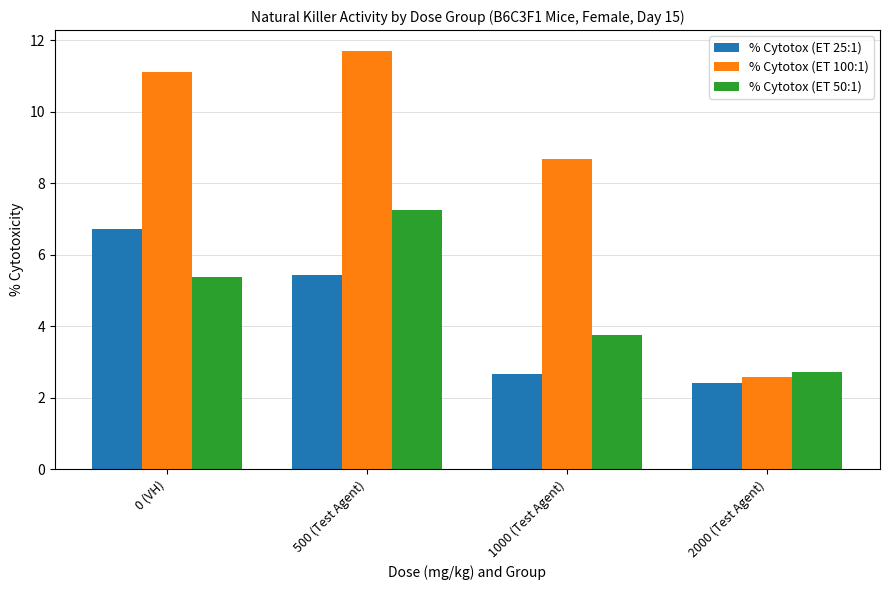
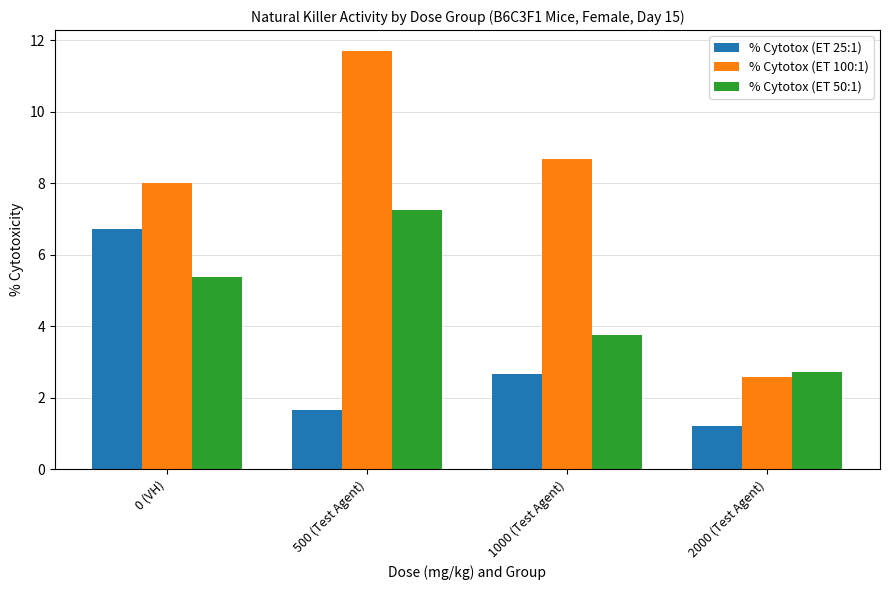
  {
    "% Cytotox (ET 25:1)": {
      "0 (VH)": 6.7,
-     "500 (Test Agent)": 5.4,
+     "500 (Test Agent)": 1.7,
      "1000 (Test Agent)": 2.7,
-     "2000 (Test Agent)": 2.4
+     "2000 (Test Agent)": 1.2
    },
    "% Cytotox (ET 100:1)": {
-     "0 (VH)": 11.1,
+     "0 (VH)": 8.0,
      "500 (Test Agent)": 11.7,
      "1000 (Test Agent)": 8.7,
      "2000 (Test Agent)": 2.6
    },
    "% Cytotox (ET 50:1)": {
      "0 (VH)": 5.4,
      "500 (Test Agent)": 7.3,
      "1000 (Test Agent)": 3.7,
      "2000 (Test Agent)": 2.7
    }
  }
